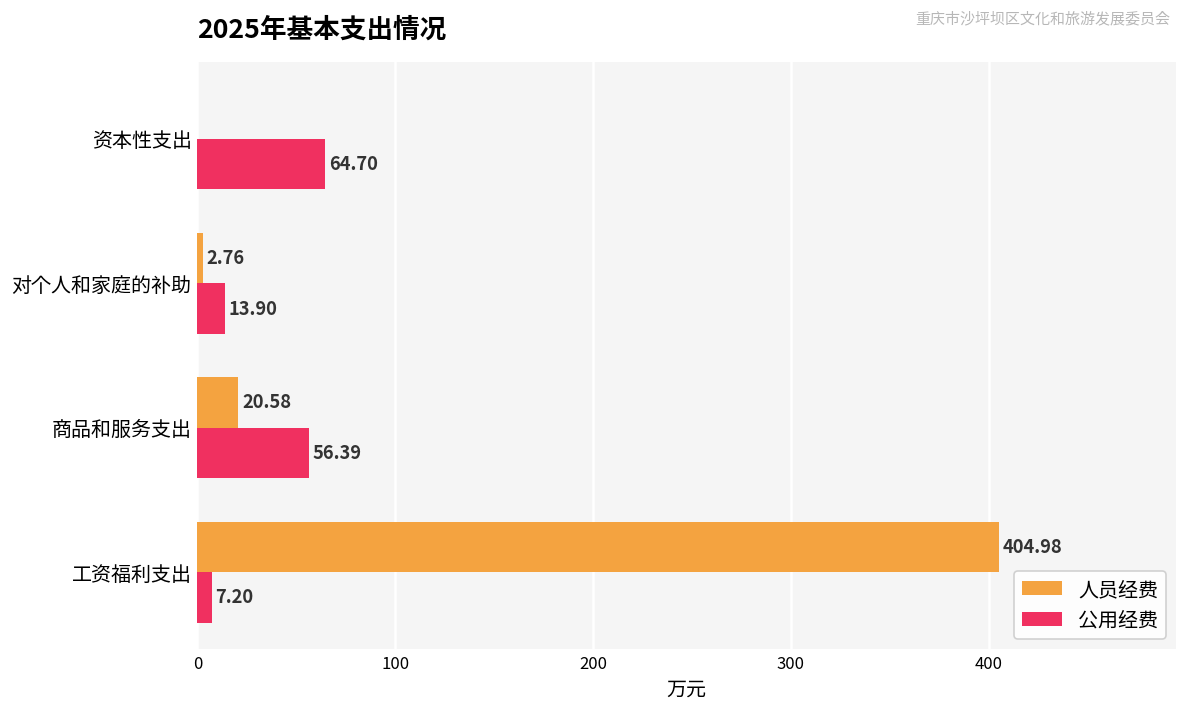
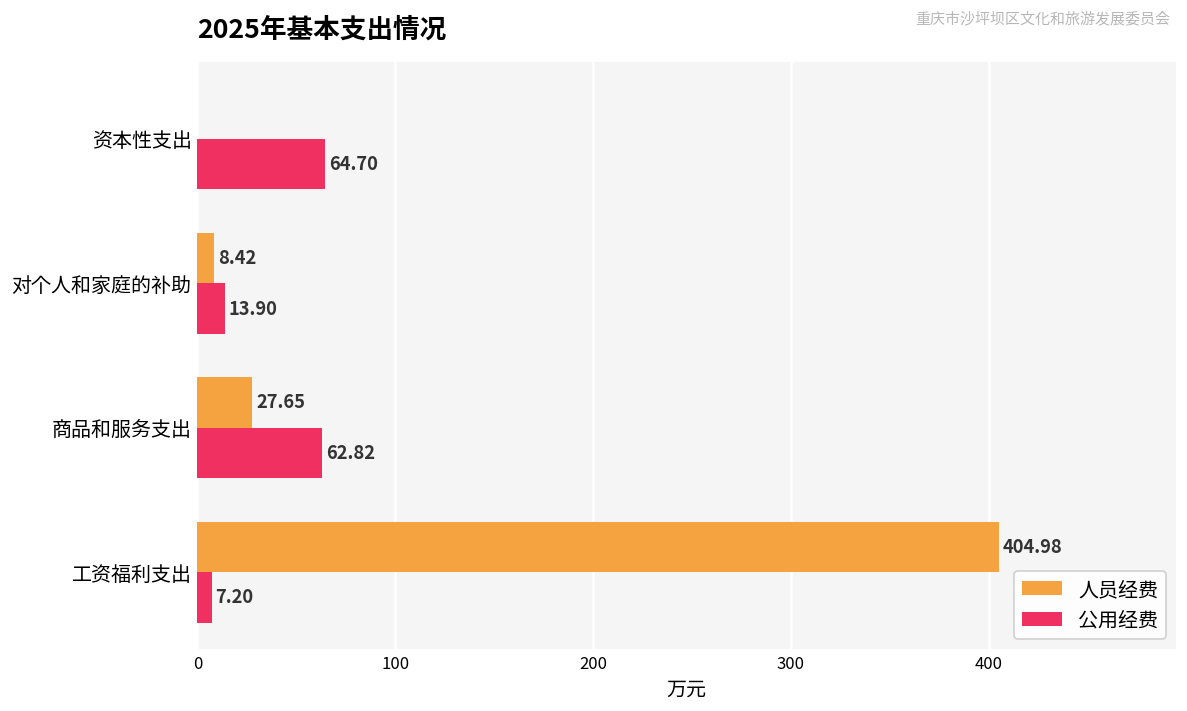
  {
    "人员经费": {
-     "对个人和家庭的补助": 2.76,
-     "商品和服务支出": 20.58,
+     "对个人和家庭的补助": 8.42,
+     "商品和服务支出": 27.65,
      "工资福利支出": 404.98
    },
    "公用经费": {
      "资本性支出": 64.70,
      "对个人和家庭的补助": 13.90,
-     "商品和服务支出": 56.39,
+     "商品和服务支出": 62.82,
      "工资福利支出": 7.20
    }
  }
